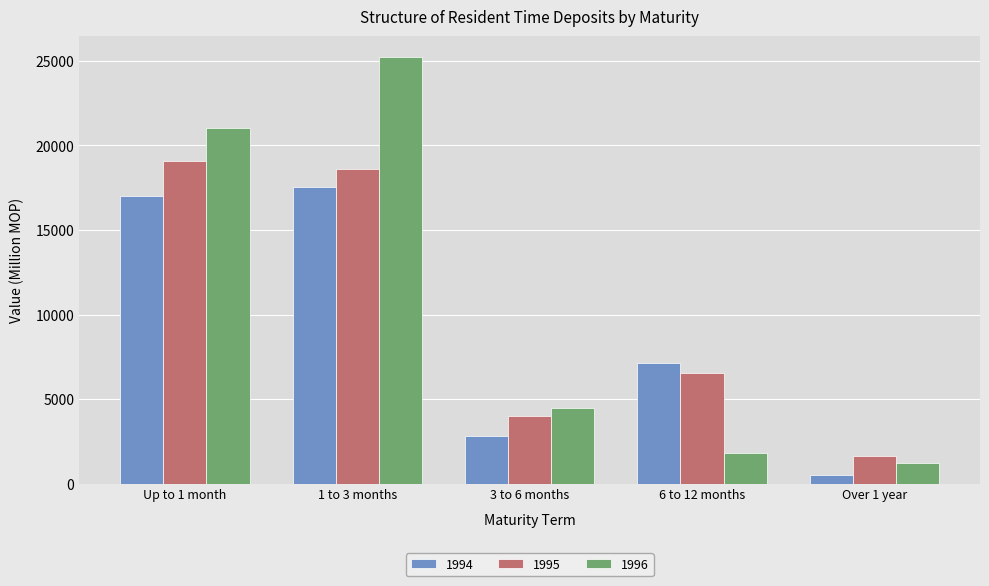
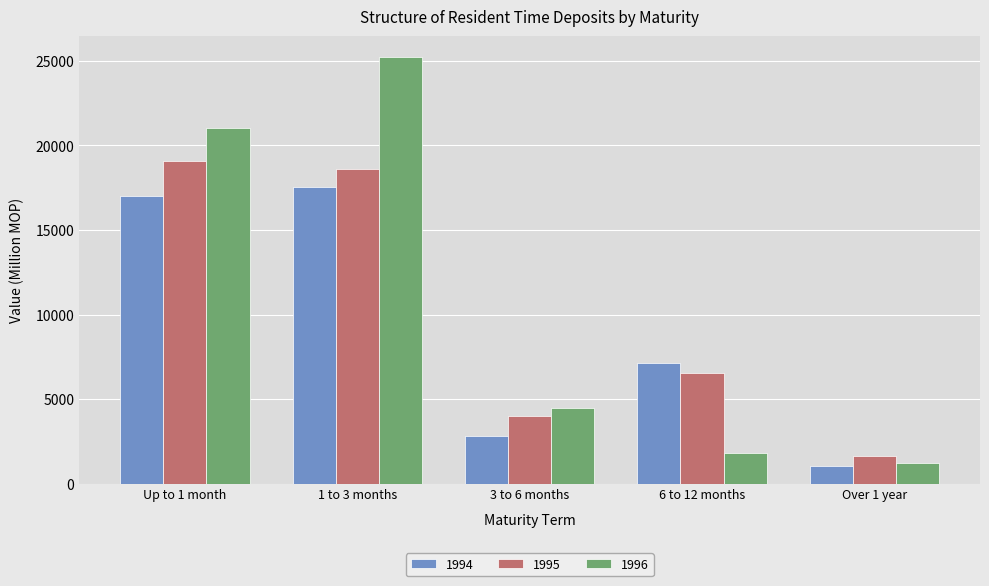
  {
    "1994": {
      "Up to 1 month": 17000,
      "1 to 3 months": 17600,
      "3 to 6 months": 2800,
      "6 to 12 months": 7200,
-     "Over 1 year": 500
+     "Over 1 year": 1000
    },
    "1995": {
      "Up to 1 month": 19100,
      "1 to 3 months": 18600,
      "3 to 6 months": 4000,
      "6 to 12 months": 6500,
      "Over 1 year": 1600
    },
    "1996": {
      "Up to 1 month": 21000,
      "1 to 3 months": 25200,
      "3 to 6 months": 4500,
      "6 to 12 months": 1800,
      "Over 1 year": 1300
    }
  }
